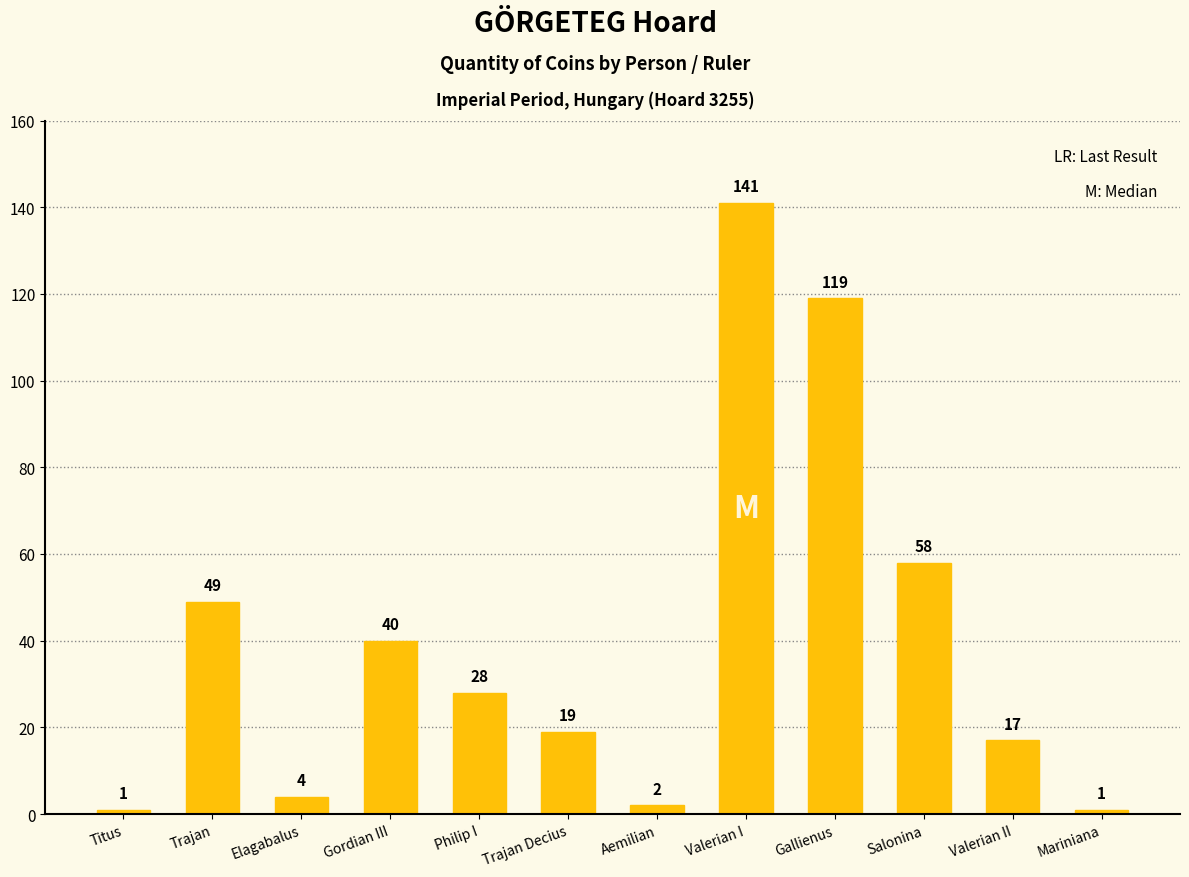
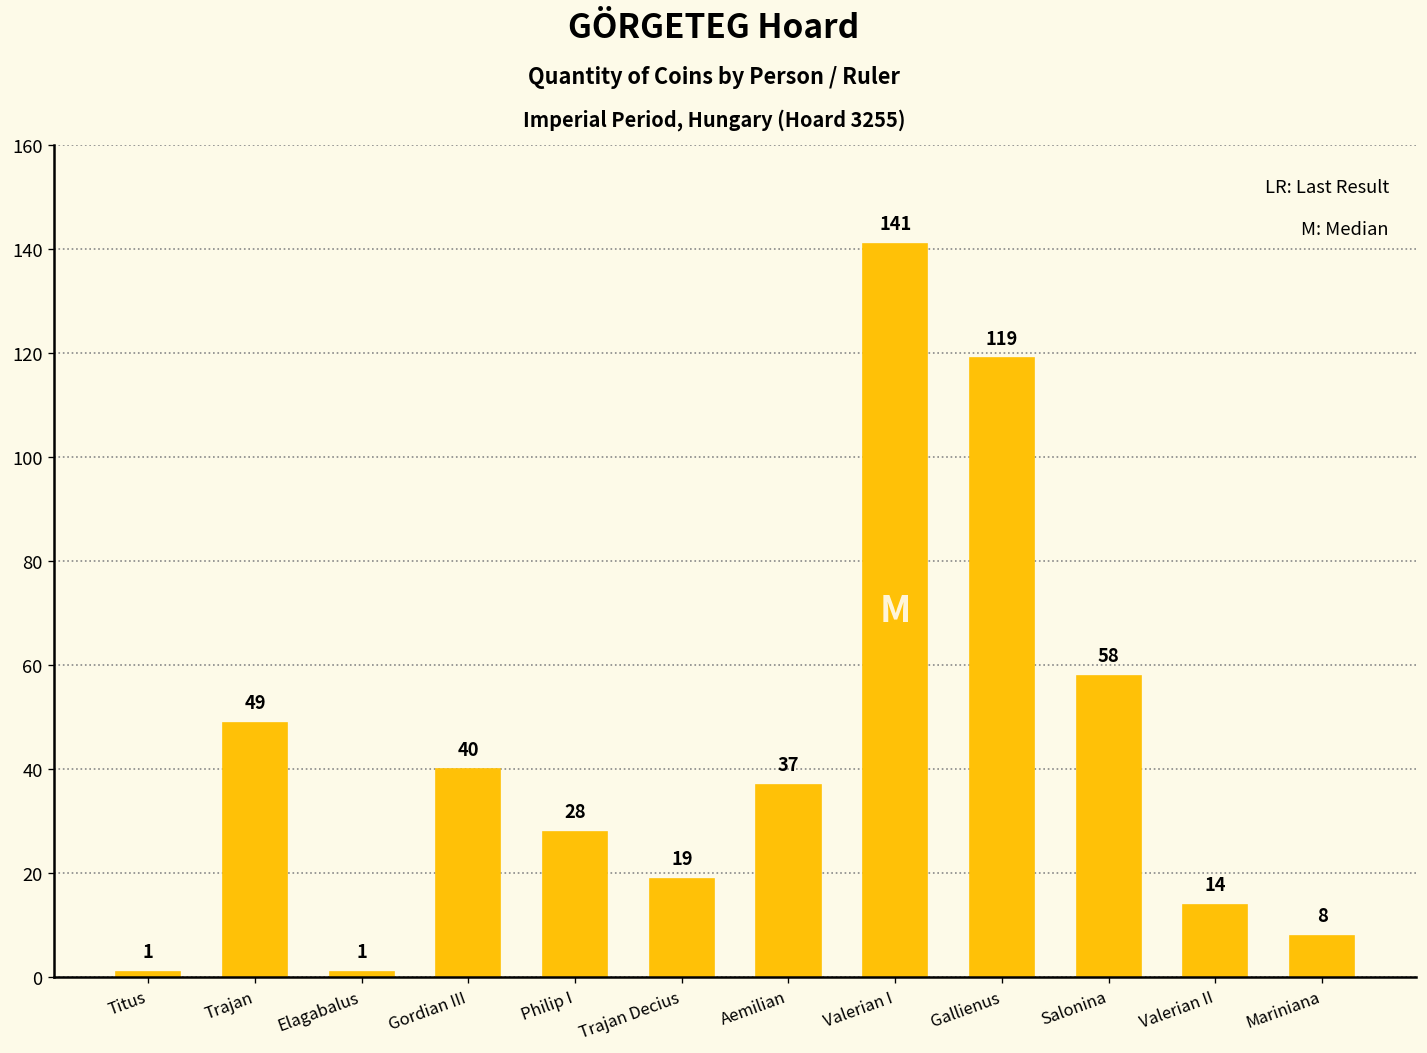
  {
    "Titus": 1,
    "Trajan": 49,
-   "Elagabalus": 4,
+   "Elagabalus": 1,
    "Gordian III": 40,
    "Philip I": 28,
    "Trajan Decius": 19,
-   "Aemilian": 2,
+   "Aemilian": 37,
    "Valerian I": 141,
    "Gallienus": 119,
    "Salonina": 58,
-   "Valerian II": 17,
-   "Mariniana": 1
+   "Valerian II": 14,
+   "Mariniana": 8
  }
